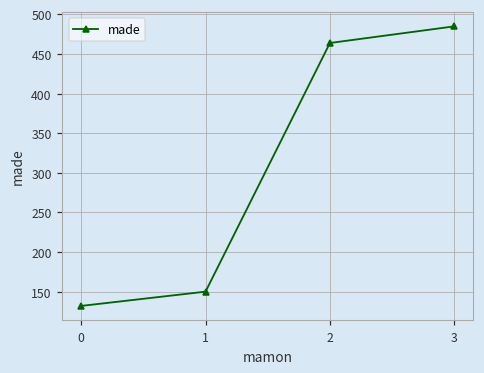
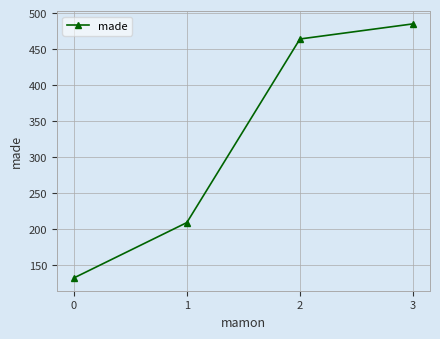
  {
    "0": 130,
-   "1": 150,
+   "1": 210,
    "2": 460,
    "3": 490
  }
